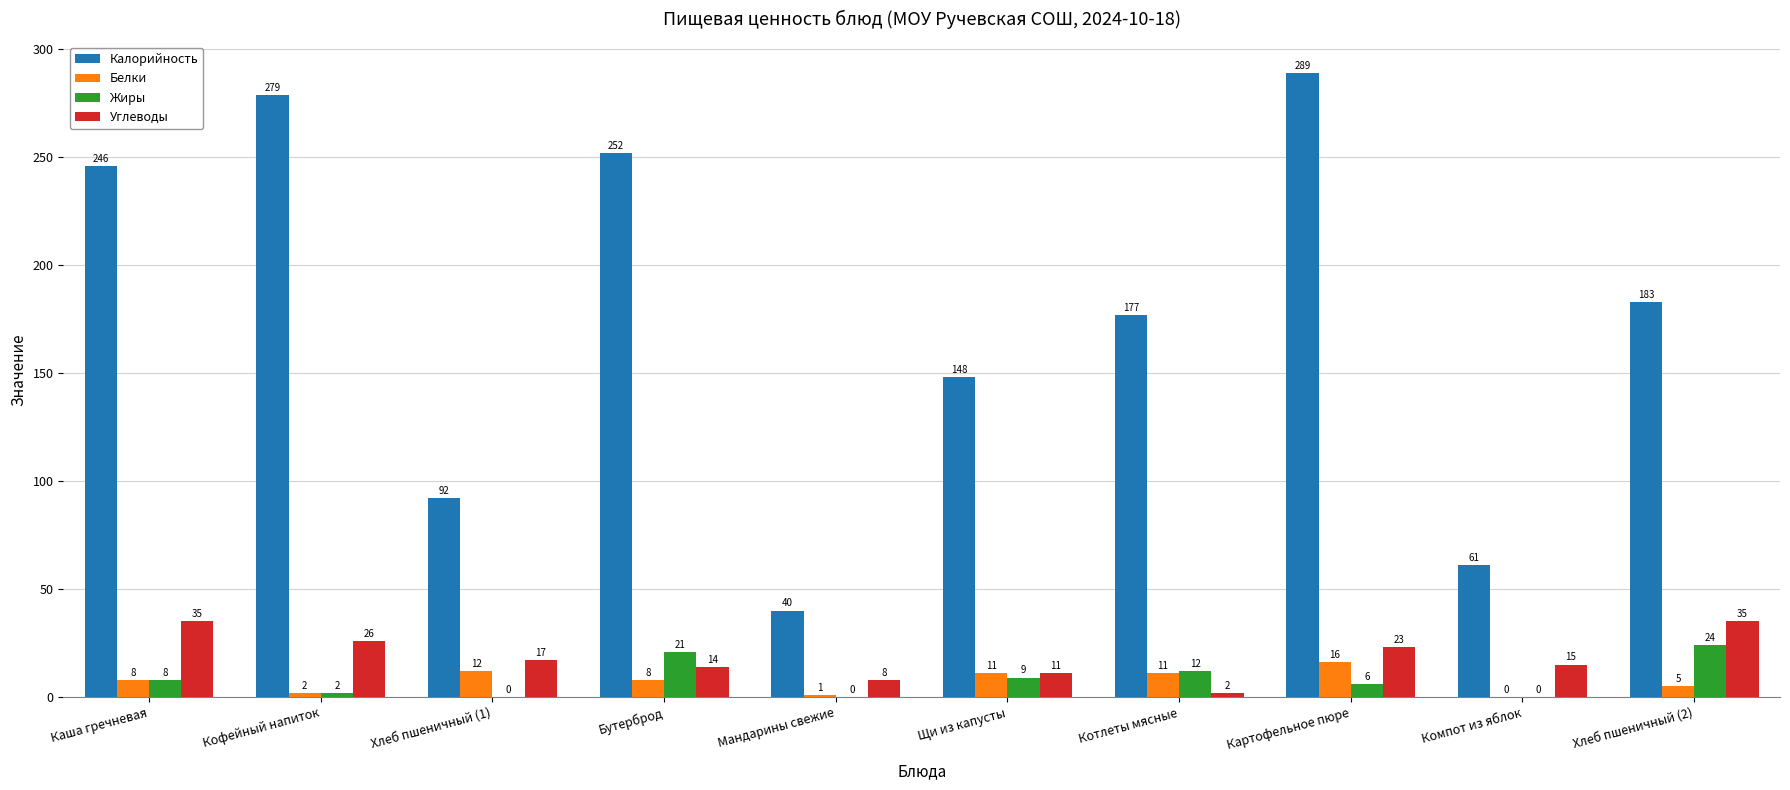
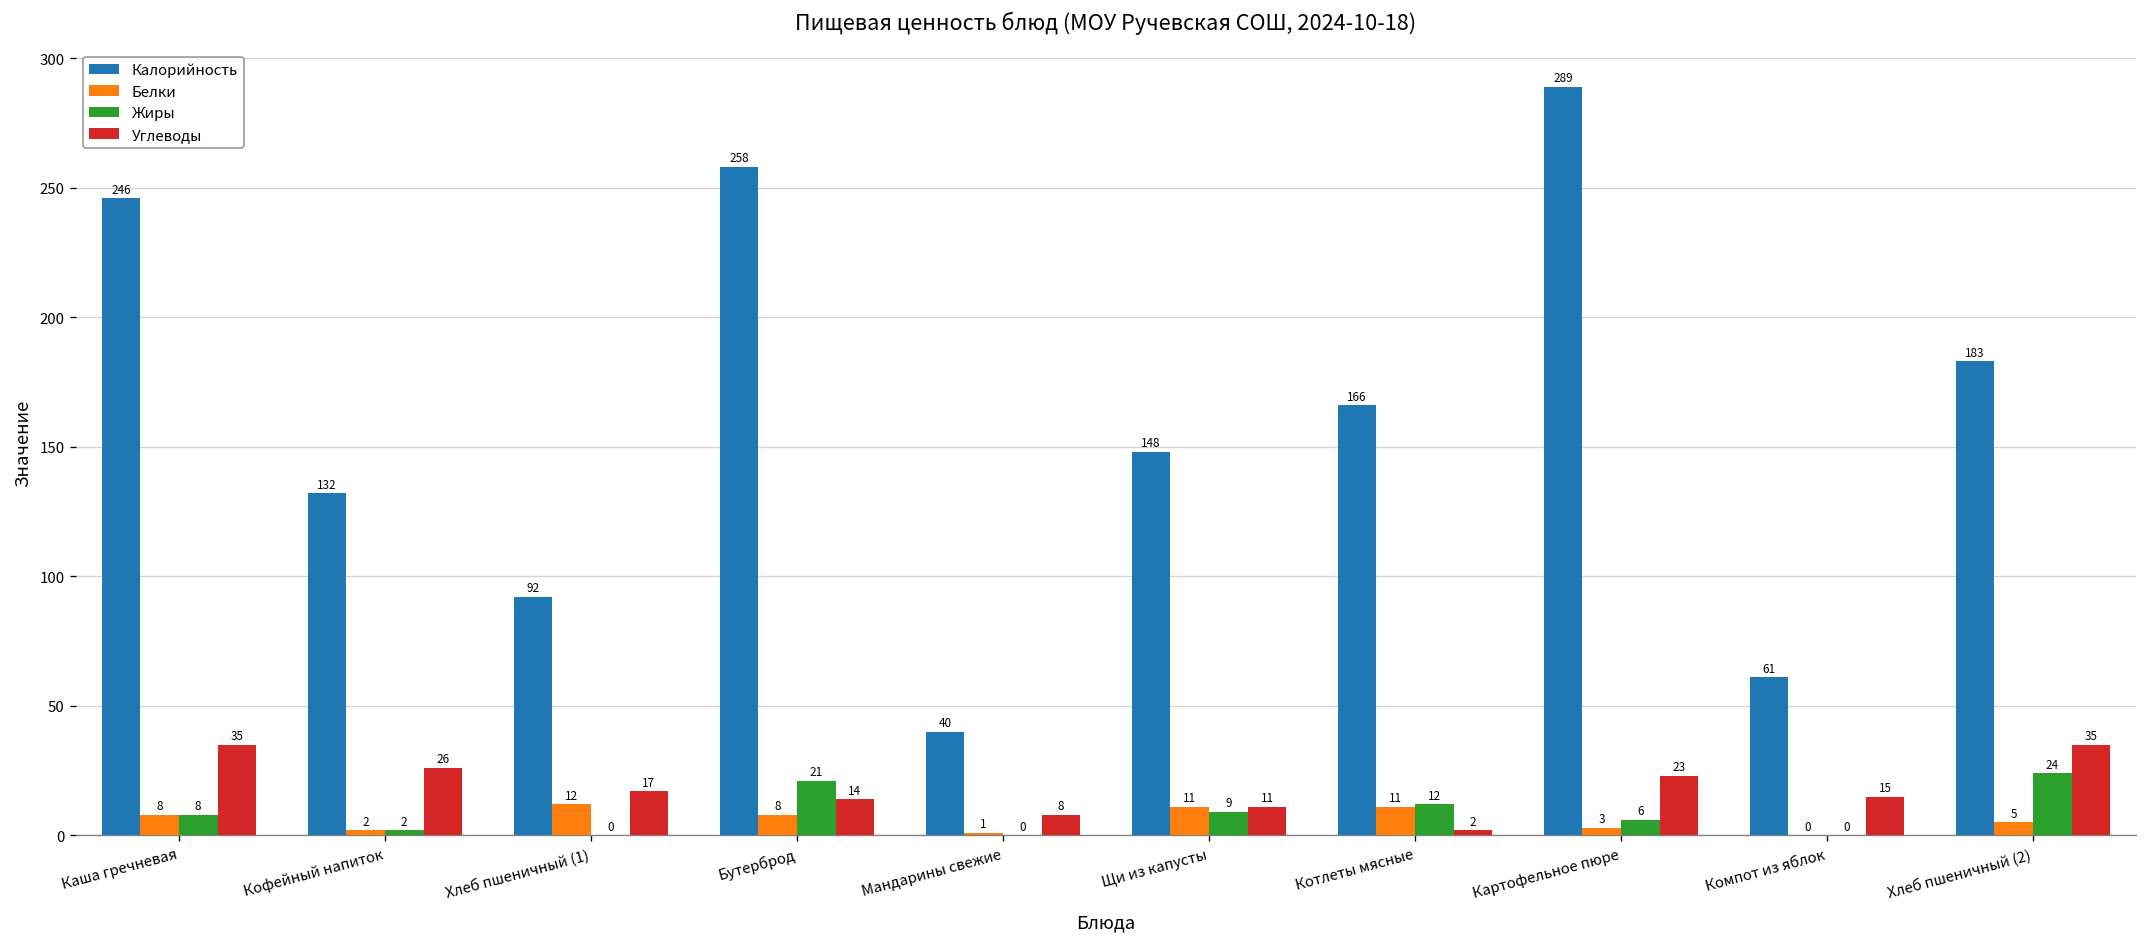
  {
    "Калорийность": {
      "Каша гречневая": 246,
-     "Кофейный напиток": 279,
+     "Кофейный напиток": 132,
      "Хлеб пшеничный (1)": 92,
-     "Бутерброд": 252,
+     "Бутерброд": 258,
      "Мандарины свежие": 40,
      "Щи из капусты": 148,
-     "Котлеты мясные": 177,
+     "Котлеты мясные": 166,
      "Картофельное пюре": 289,
      "Компот из яблок": 61,
      "Хлеб пшеничный (2)": 183
    },
    "Белки": {
      "Каша гречневая": 8,
      "Кофейный напиток": 2,
      "Хлеб пшеничный (1)": 12,
      "Бутерброд": 8,
      "Мандарины свежие": 1,
      "Щи из капусты": 11,
      "Котлеты мясные": 11,
-     "Картофельное пюре": 16,
+     "Картофельное пюре": 3,
      "Компот из яблок": 0,
      "Хлеб пшеничный (2)": 5
    },
    "Жиры": {
      "Каша гречневая": 8,
      "Кофейный напиток": 2,
      "Хлеб пшеничный (1)": 0,
      "Бутерброд": 21,
      "Мандарины свежие": 0,
      "Щи из капусты": 9,
      "Котлеты мясные": 12,
      "Картофельное пюре": 6,
      "Компот из яблок": 0,
      "Хлеб пшеничный (2)": 24
    },
    "Углеводы": {
      "Каша гречневая": 35,
      "Кофейный напиток": 26,
      "Хлеб пшеничный (1)": 17,
      "Бутерброд": 14,
      "Мандарины свежие": 8,
      "Щи из капусты": 11,
      "Котлеты мясные": 2,
      "Картофельное пюре": 23,
      "Компот из яблок": 15,
      "Хлеб пшеничный (2)": 35
    }
  }
